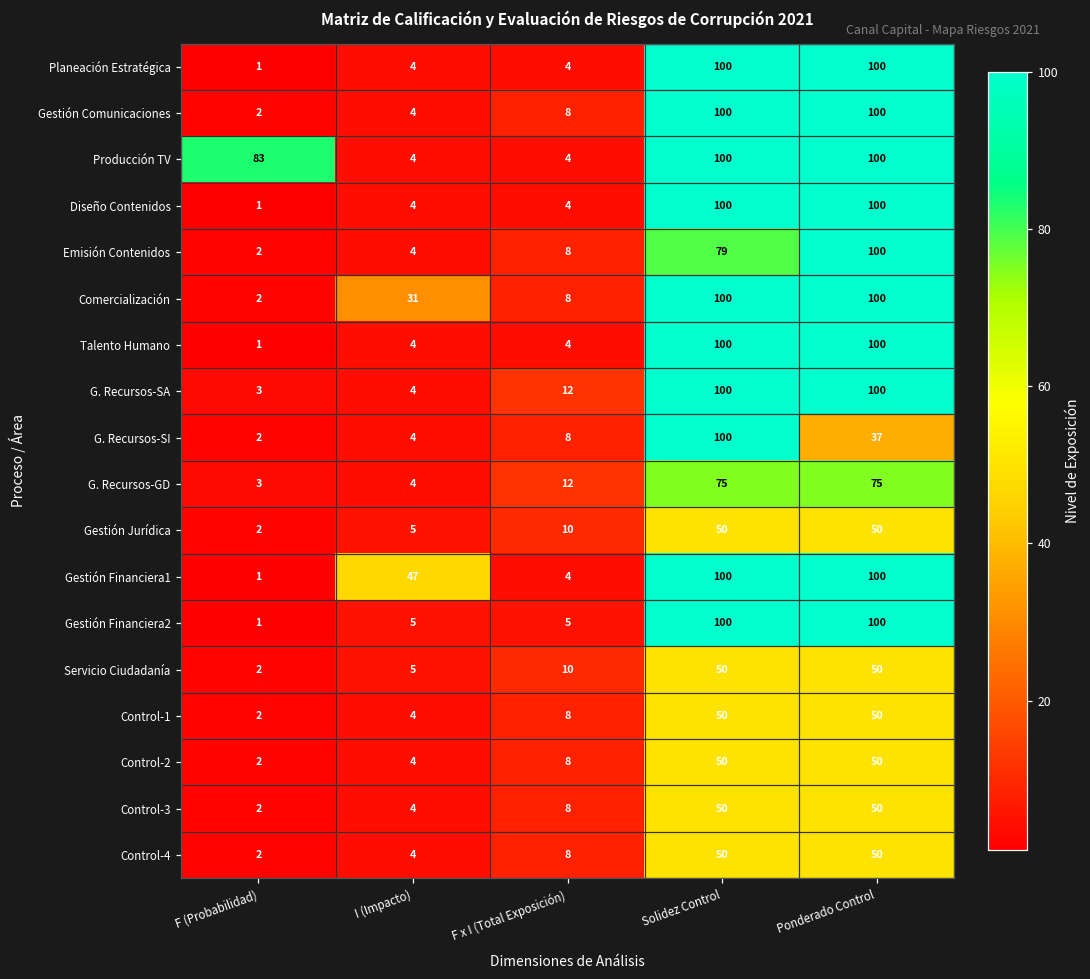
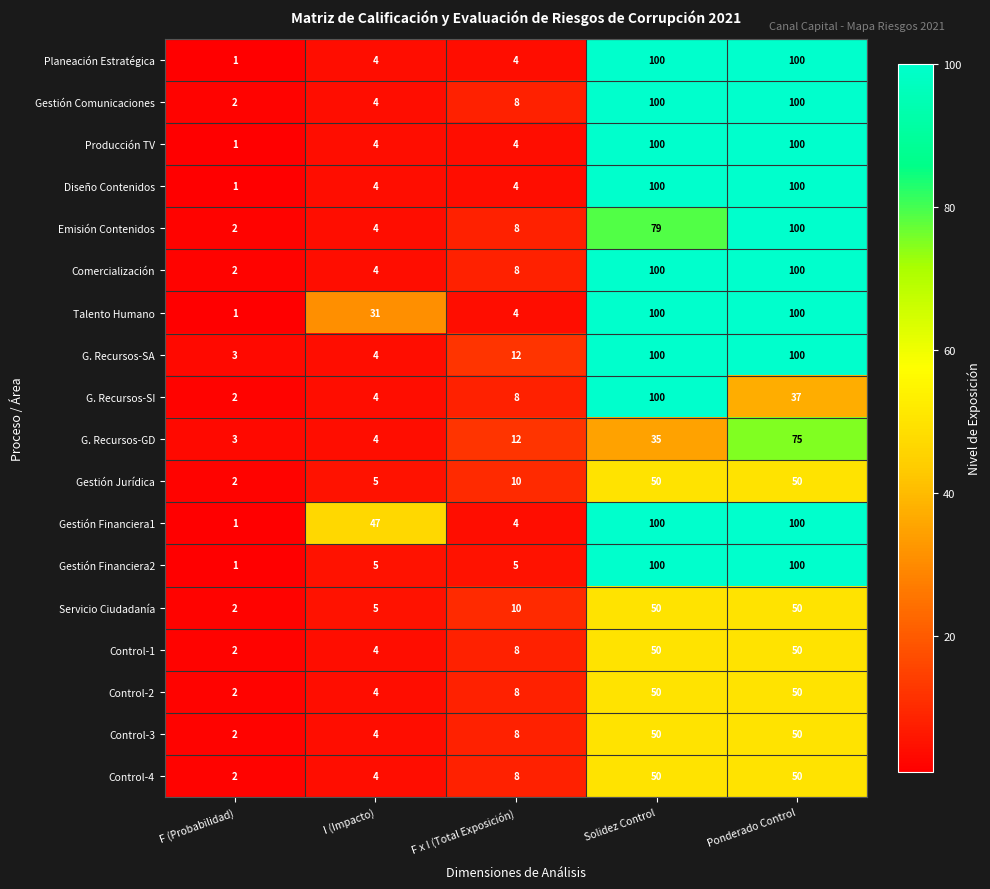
  {
    "Planeación Estratégica": {
      "F (Probabilidad)": 1,
      "I (Impacto)": 4,
      "F x I (Total Exposición)": 4,
      "Solidez Control": 100,
      "Ponderado Control": 100
    },
    "Gestión Comunicaciones": {
      "F (Probabilidad)": 2,
      "I (Impacto)": 4,
      "F x I (Total Exposición)": 8,
      "Solidez Control": 100,
      "Ponderado Control": 100
    },
    "Producción TV": {
-     "F (Probabilidad)": 83,
+     "F (Probabilidad)": 1,
      "I (Impacto)": 4,
      "F x I (Total Exposición)": 4,
      "Solidez Control": 100,
      "Ponderado Control": 100
    },
    "Diseño Contenidos": {
      "F (Probabilidad)": 1,
      "I (Impacto)": 4,
      "F x I (Total Exposición)": 4,
      "Solidez Control": 100,
      "Ponderado Control": 100
    },
    "Emisión Contenidos": {
      "F (Probabilidad)": 2,
      "I (Impacto)": 4,
      "F x I (Total Exposición)": 8,
      "Solidez Control": 79,
      "Ponderado Control": 100
    },
    "Comercialización": {
      "F (Probabilidad)": 2,
-     "I (Impacto)": 31,
+     "I (Impacto)": 4,
      "F x I (Total Exposición)": 8,
      "Solidez Control": 100,
      "Ponderado Control": 100
    },
    "Talento Humano": {
      "F (Probabilidad)": 1,
-     "I (Impacto)": 4,
+     "I (Impacto)": 31,
      "F x I (Total Exposición)": 4,
      "Solidez Control": 100,
      "Ponderado Control": 100
    },
    "G. Recursos-SA": {
      "F (Probabilidad)": 3,
      "I (Impacto)": 4,
      "F x I (Total Exposición)": 12,
      "Solidez Control": 100,
      "Ponderado Control": 100
    },
    "G. Recursos-SI": {
      "F (Probabilidad)": 2,
      "I (Impacto)": 4,
      "F x I (Total Exposición)": 8,
      "Solidez Control": 100,
      "Ponderado Control": 37
    },
    "G. Recursos-GD": {
      "F (Probabilidad)": 3,
      "I (Impacto)": 4,
      "F x I (Total Exposición)": 12,
-     "Solidez Control": 75,
+     "Solidez Control": 35,
      "Ponderado Control": 75
    },
    "Gestión Jurídica": {
      "F (Probabilidad)": 2,
      "I (Impacto)": 5,
      "F x I (Total Exposición)": 10,
      "Solidez Control": 50,
      "Ponderado Control": 50
    },
    "Gestión Financiera1": {
      "F (Probabilidad)": 1,
      "I (Impacto)": 47,
      "F x I (Total Exposición)": 4,
      "Solidez Control": 100,
      "Ponderado Control": 100
    },
    "Gestión Financiera2": {
      "F (Probabilidad)": 1,
      "I (Impacto)": 5,
      "F x I (Total Exposición)": 5,
      "Solidez Control": 100,
      "Ponderado Control": 100
    },
    "Servicio Ciudadanía": {
      "F (Probabilidad)": 2,
      "I (Impacto)": 5,
      "F x I (Total Exposición)": 10,
      "Solidez Control": 50,
      "Ponderado Control": 50
    },
    "Control-1": {
      "F (Probabilidad)": 2,
      "I (Impacto)": 4,
      "F x I (Total Exposición)": 8,
      "Solidez Control": 50,
      "Ponderado Control": 50
    },
    "Control-2": {
      "F (Probabilidad)": 2,
      "I (Impacto)": 4,
      "F x I (Total Exposición)": 8,
      "Solidez Control": 50,
      "Ponderado Control": 50
    },
    "Control-3": {
      "F (Probabilidad)": 2,
      "I (Impacto)": 4,
      "F x I (Total Exposición)": 8,
      "Solidez Control": 50,
      "Ponderado Control": 50
    },
    "Control-4": {
      "F (Probabilidad)": 2,
      "I (Impacto)": 4,
      "F x I (Total Exposición)": 8,
      "Solidez Control": 50,
      "Ponderado Control": 50
    }
  }
